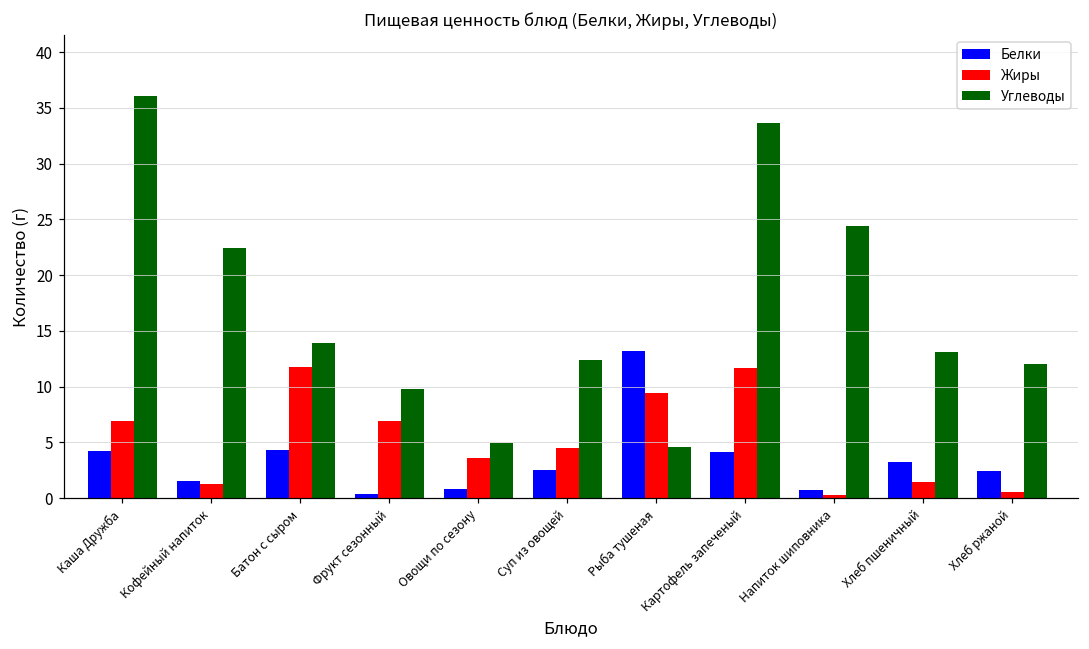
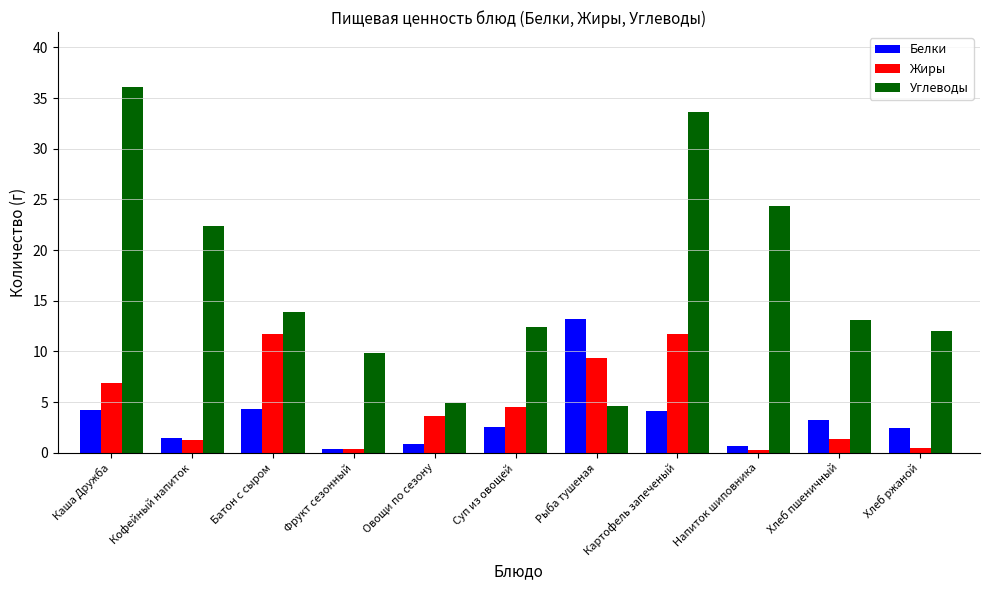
  {
    "Белки": {
      "Каша Дружба": 4.2,
      "Кофейный напиток": 1.5,
      "Батон с сыром": 4.4,
      "Фрукт сезонный": 0.4,
      "Овощи по сезону": 0.9,
      "Суп из овощей": 2.6,
      "Рыба тушеная": 13.2,
      "Картофель запеченый": 4.1,
      "Напиток шиповника": 0.7,
      "Хлеб пшеничный": 3.2,
      "Хлеб ржаной": 2.4
    },
    "Жиры": {
      "Каша Дружба": 6.9,
      "Кофейный напиток": 1.3,
      "Батон с сыром": 11.7,
-     "Фрукт сезонный": 6.9,
+     "Фрукт сезонный": 0.4,
      "Овощи по сезону": 3.6,
      "Суп из овощей": 4.5,
      "Рыба тушеная": 9.4,
      "Картофель запеченый": 11.7,
      "Напиток шиповника": 0.3,
      "Хлеб пшеничный": 1.4,
      "Хлеб ржаной": 0.5
    },
    "Углеводы": {
      "Каша Дружба": 36.1,
      "Кофейный напиток": 22.4,
      "Батон с сыром": 13.9,
      "Фрукт сезонный": 9.8,
      "Овощи по сезону": 4.9,
      "Суп из овощей": 12.4,
      "Рыба тушеная": 4.6,
      "Картофель запеченый": 33.6,
      "Напиток шиповника": 24.4,
      "Хлеб пшеничный": 13.1,
      "Хлеб ржаной": 12.0
    }
  }
